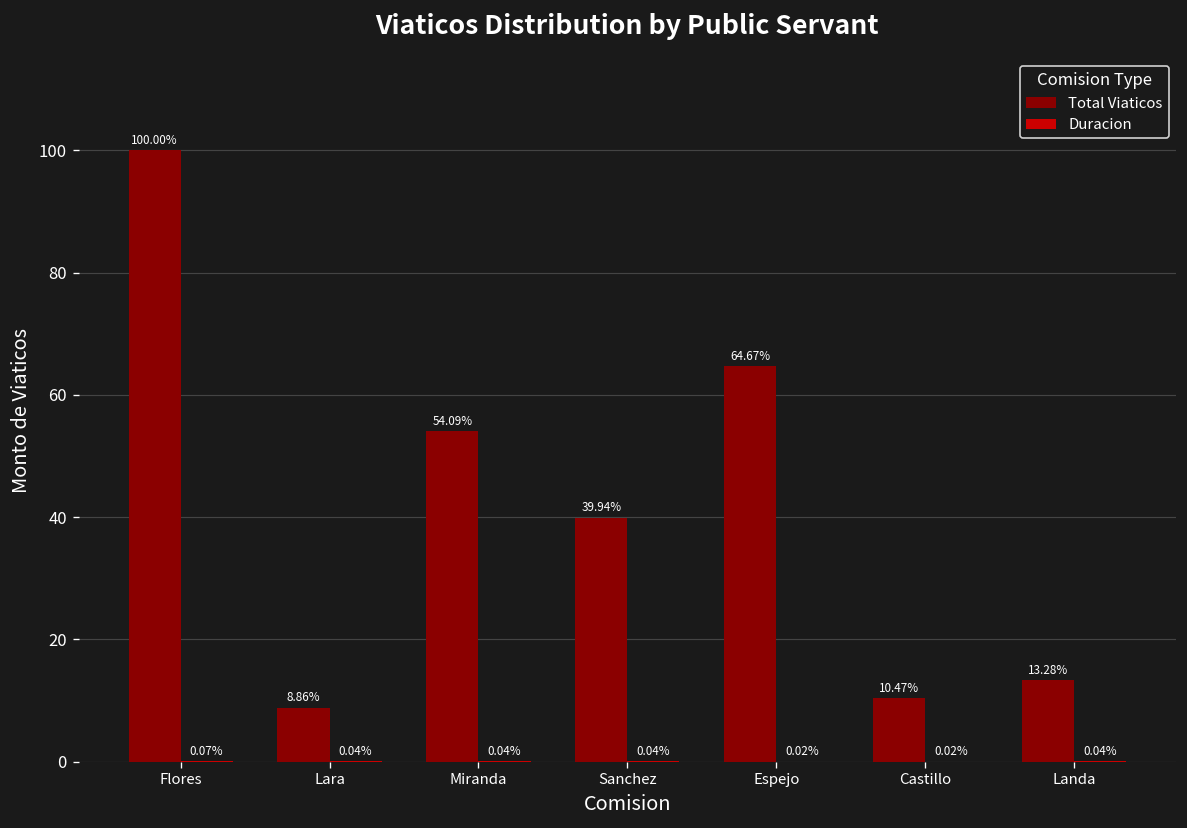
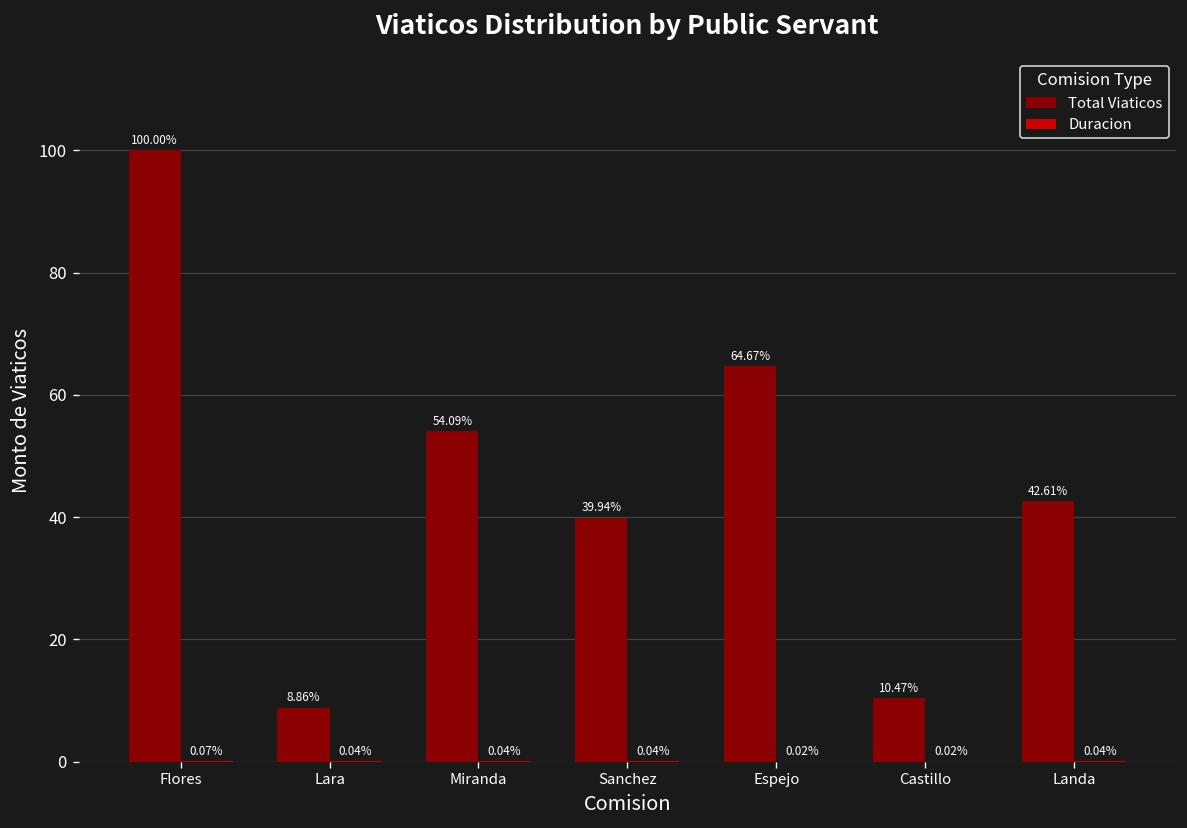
  {
    "Total Viaticos": {
      "Flores": "100.00%",
      "Lara": "8.86%",
      "Miranda": "54.09%",
      "Sanchez": "39.94%",
      "Espejo": "64.67%",
      "Castillo": "10.47%",
-     "Landa": "13.28%"
+     "Landa": "42.61%"
    },
    "Duracion": {
      "Flores": "0.07%",
      "Lara": "0.04%",
      "Miranda": "0.04%",
      "Sanchez": "0.04%",
      "Espejo": "0.02%",
      "Castillo": "0.02%",
      "Landa": "0.04%"
    }
  }
